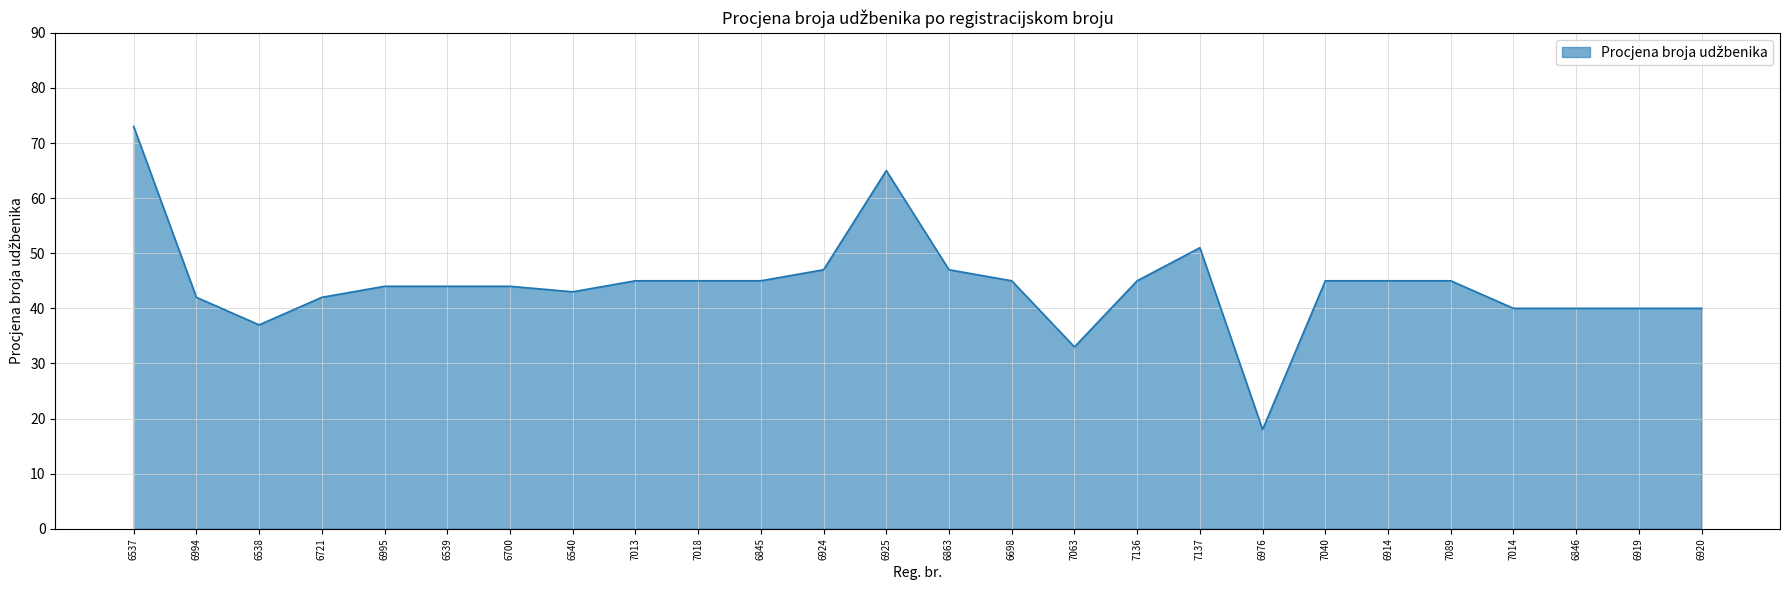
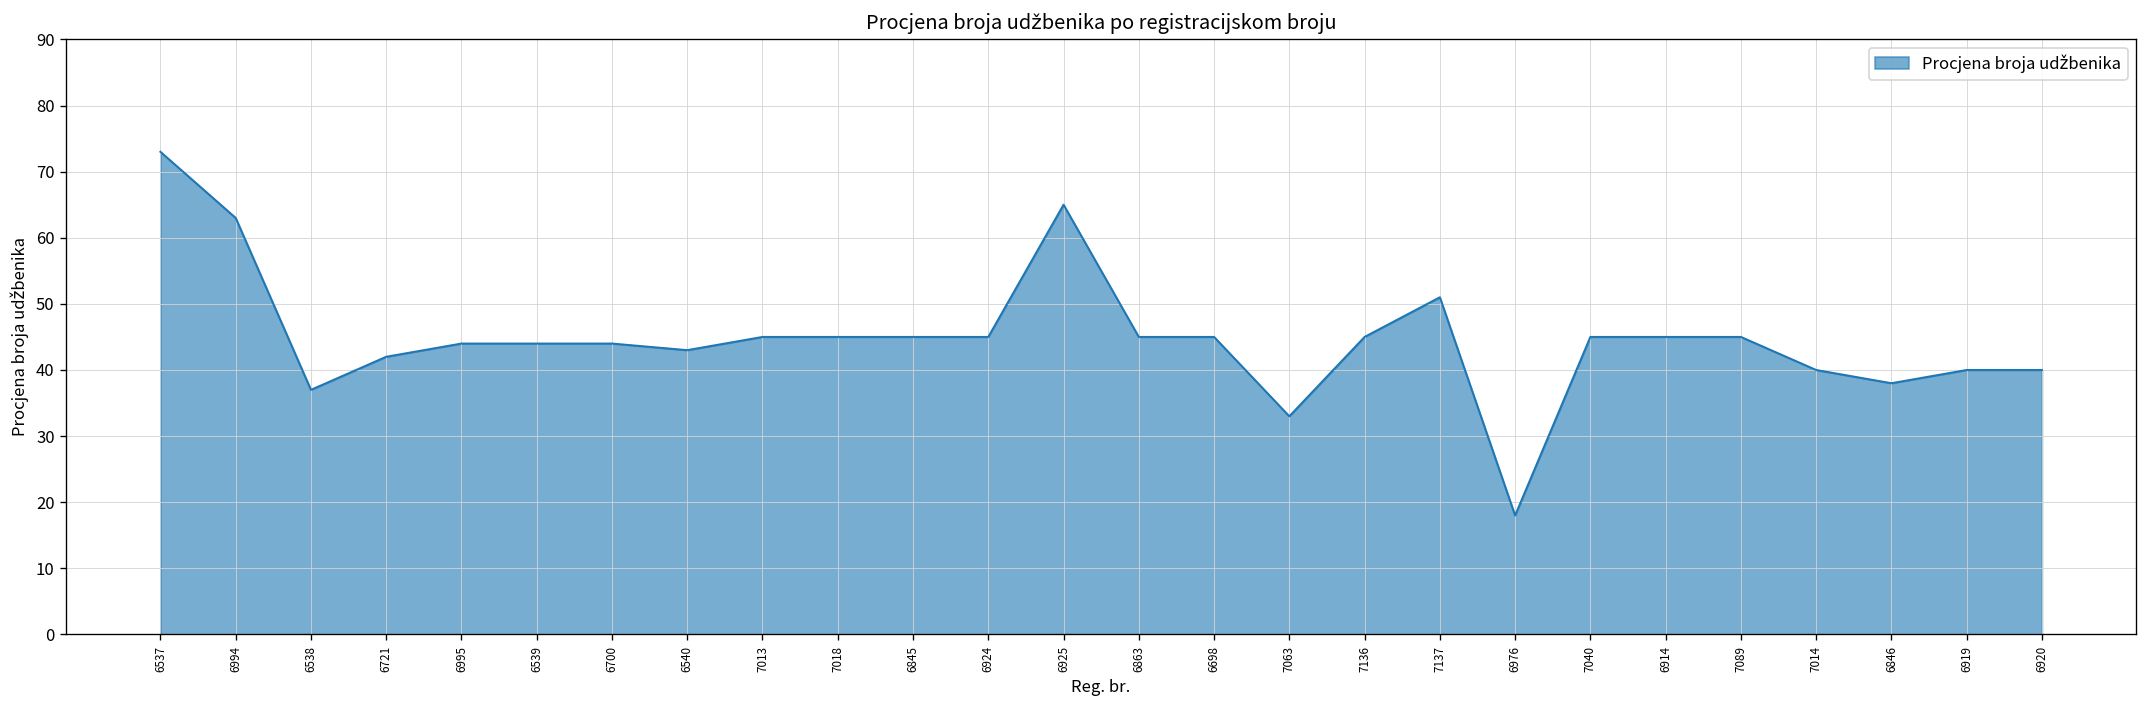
  {
    "6537": 73,
-   "6994": 42,
+   "6994": 63,
    "6538": 37,
    "6721": 42,
    "6995": 44,
    "6539": 44,
    "6700": 44,
    "6540": 43,
    "7013": 45,
    "7018": 45,
    "6845": 45,
-   "6924": 47,
+   "6924": 45,
    "6925": 65,
-   "6863": 47,
+   "6863": 45,
    "6698": 45,
    "7063": 33,
    "7136": 45,
    "7137": 51,
    "6976": 18,
    "7040": 45,
    "6914": 45,
    "7089": 45,
    "7014": 40,
-   "6846": 40,
+   "6846": 38,
    "6919": 40,
    "6920": 40
  }
